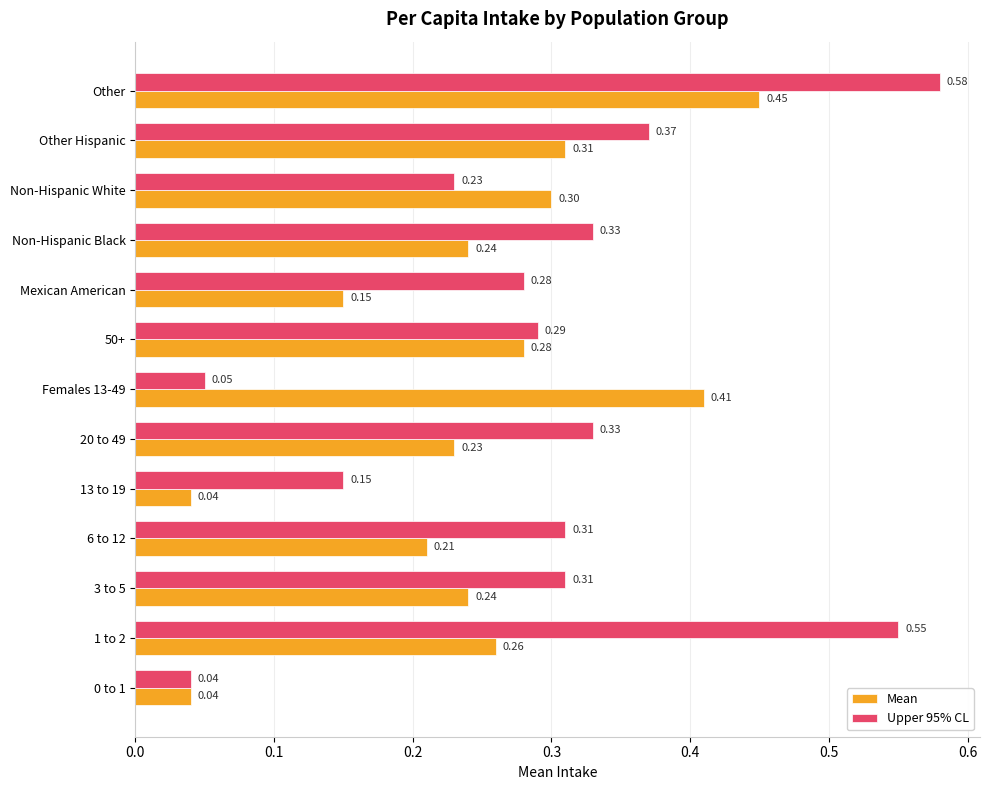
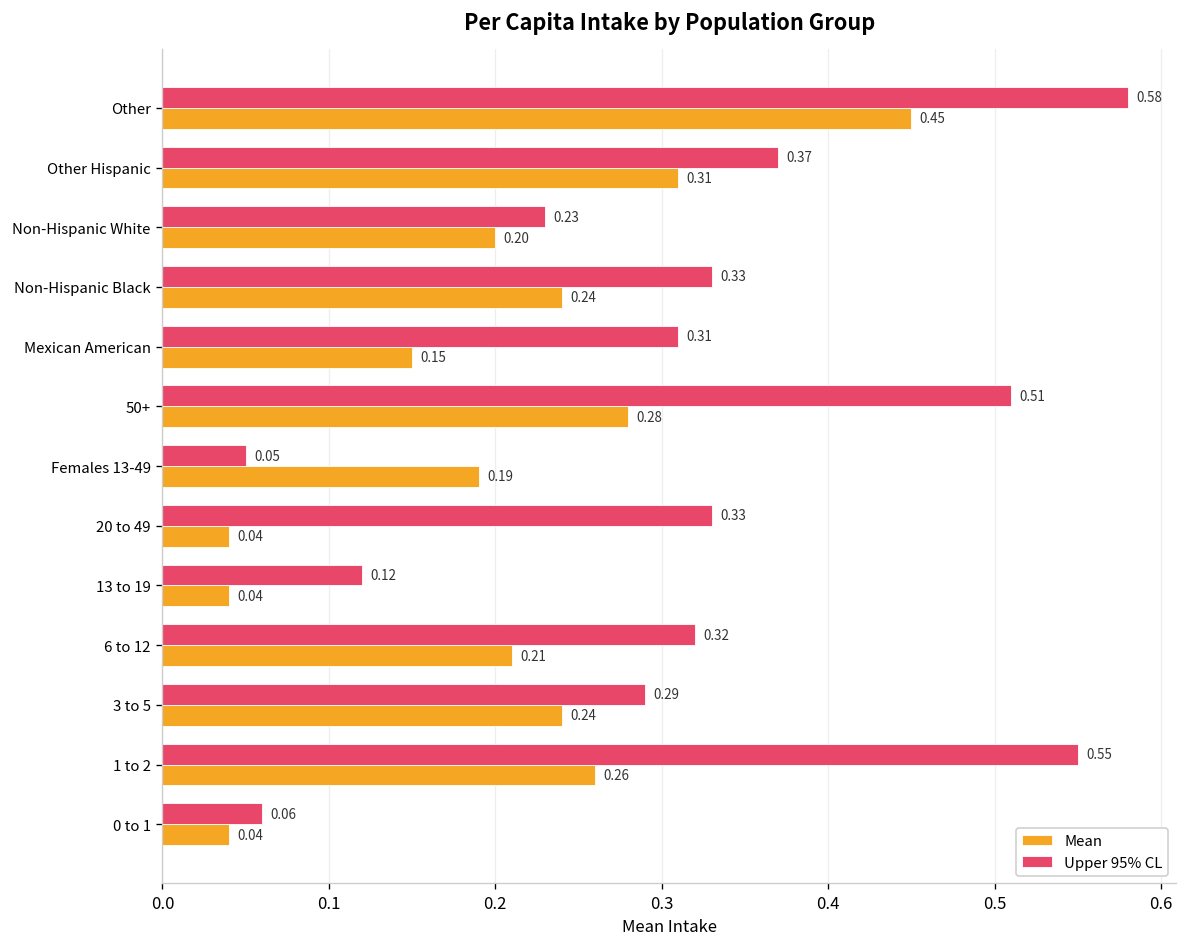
  {
    "Mean": {
      "Other": 0.45,
      "Other Hispanic": 0.31,
-     "Non-Hispanic White": 0.30,
+     "Non-Hispanic White": 0.20,
      "Non-Hispanic Black": 0.24,
      "Mexican American": 0.15,
      "50+": 0.28,
-     "Females 13-49": 0.41,
-     "20 to 49": 0.23,
+     "Females 13-49": 0.19,
+     "20 to 49": 0.04,
      "13 to 19": 0.04,
      "6 to 12": 0.21,
      "3 to 5": 0.24,
      "1 to 2": 0.26,
      "0 to 1": 0.04
    },
    "Upper 95% CL": {
      "Other": 0.58,
      "Other Hispanic": 0.37,
      "Non-Hispanic White": 0.23,
      "Non-Hispanic Black": 0.33,
-     "Mexican American": 0.28,
-     "50+": 0.29,
+     "Mexican American": 0.31,
+     "50+": 0.51,
      "Females 13-49": 0.05,
      "20 to 49": 0.33,
-     "13 to 19": 0.15,
-     "6 to 12": 0.31,
-     "3 to 5": 0.31,
+     "13 to 19": 0.12,
+     "6 to 12": 0.32,
+     "3 to 5": 0.29,
      "1 to 2": 0.55,
-     "0 to 1": 0.04
+     "0 to 1": 0.06
    }
  }
